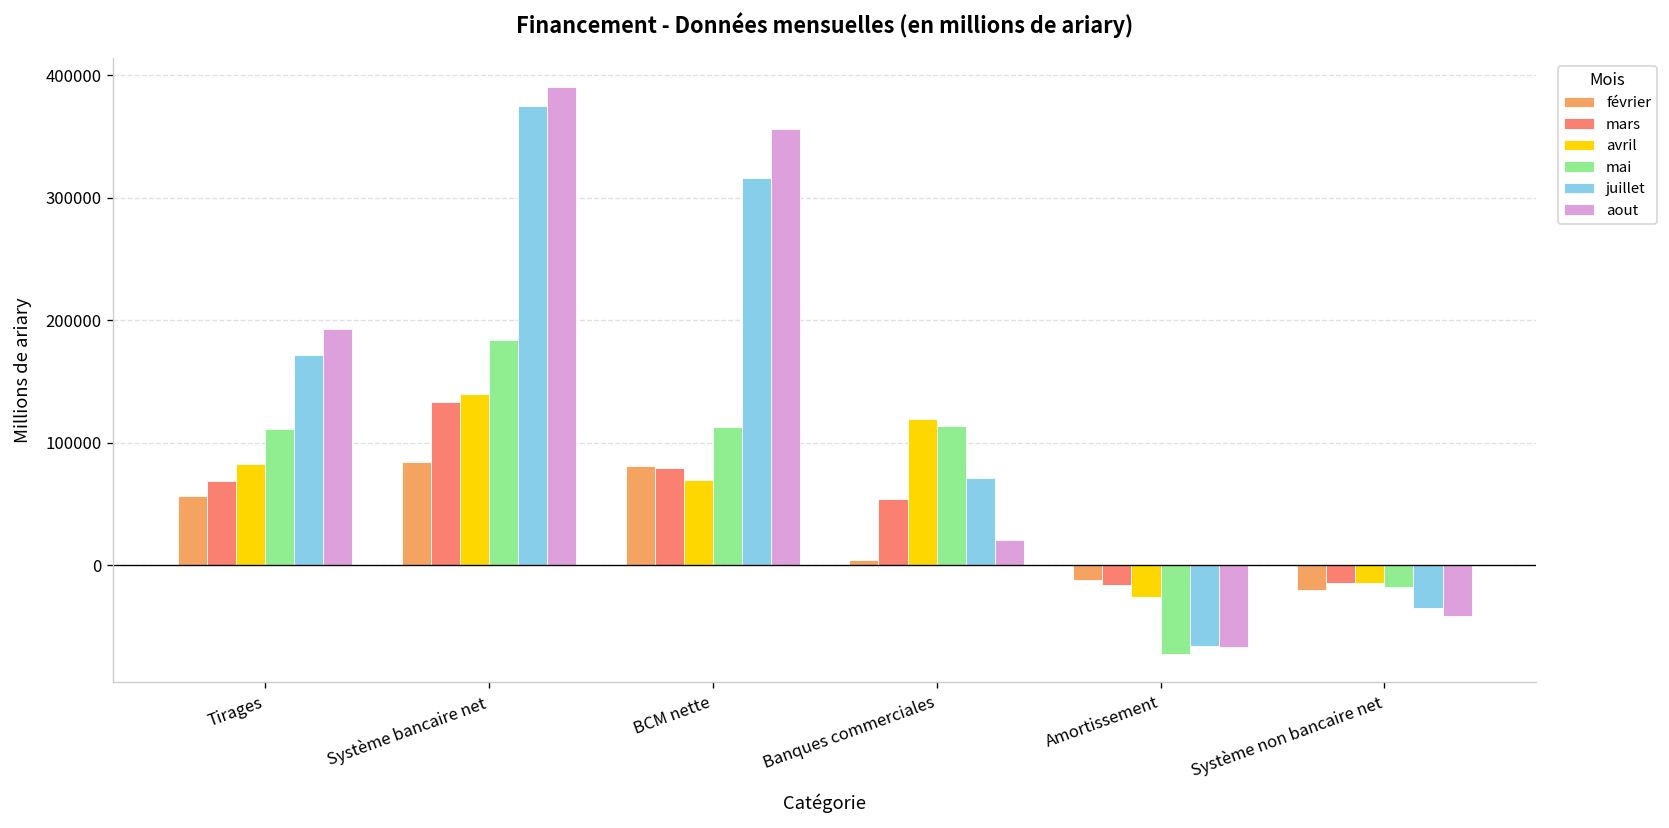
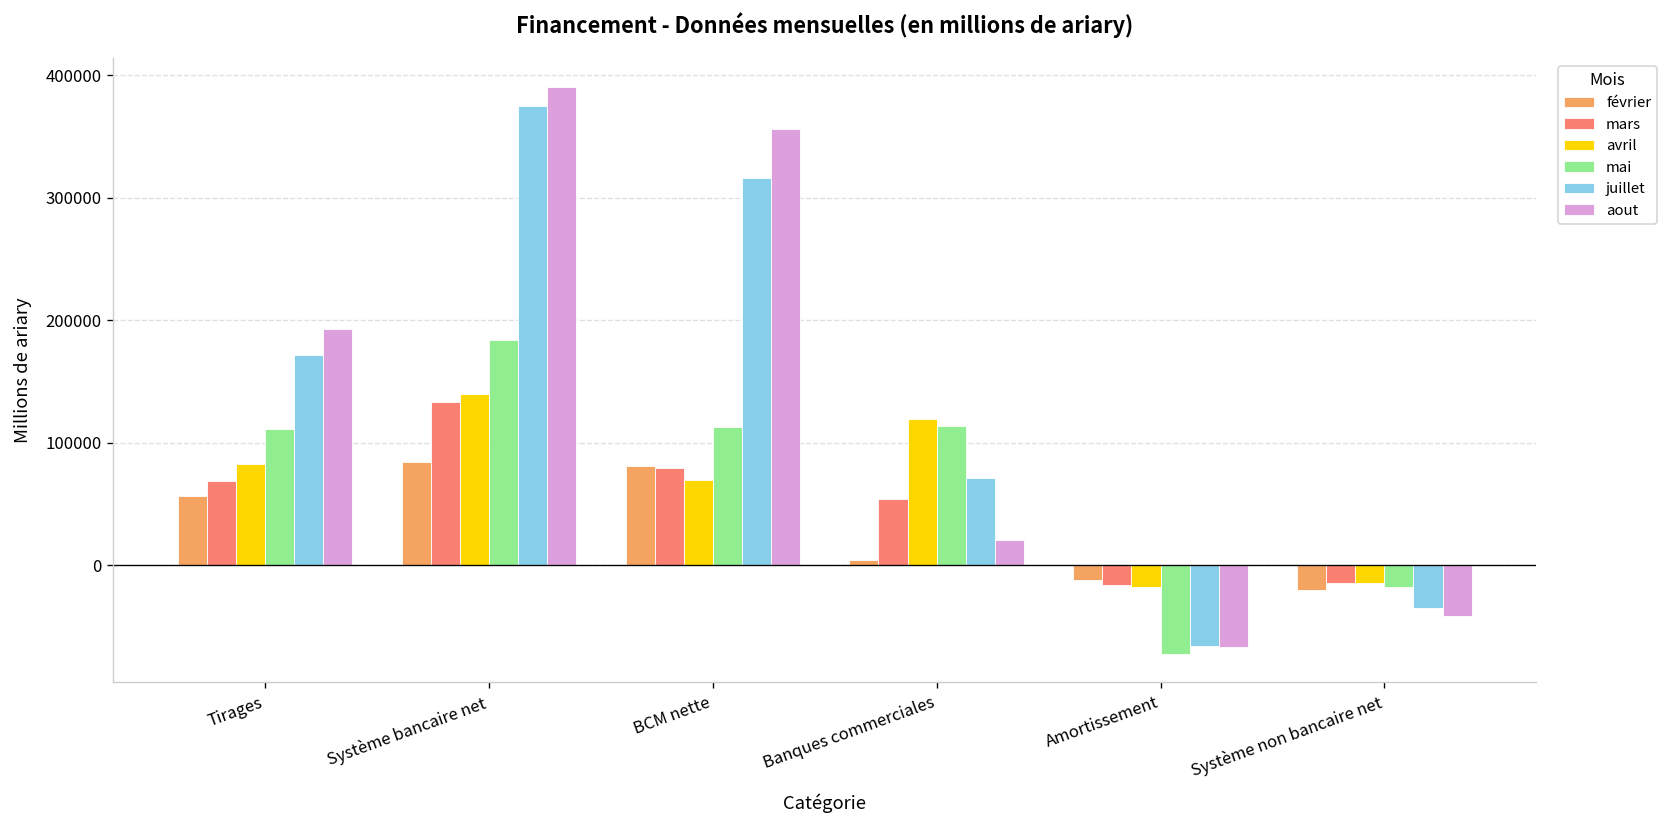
  {
    "avril": {
      "Tirages": 82000,
      "Système bancaire net": 140000,
      "BCM nette": 70000,
      "Banques commerciales": 119000,
-     "Amortissement": -26000,
+     "Amortissement": -18000,
      "Système non bancaire net": -15000
    },
    "mai": {
      "Tirages": 111000,
      "Système bancaire net": 184000,
      "BCM nette": 113000,
      "Banques commerciales": 114000,
      "Amortissement": -73000,
      "Système non bancaire net": -18000
    },
    "juillet": {
      "Tirages": 172000,
      "Système bancaire net": 375000,
      "BCM nette": 316000,
      "Banques commerciales": 71000,
      "Amortissement": -66000,
      "Système non bancaire net": -35000
    },
    "aout": {
      "Tirages": 193000,
      "Système bancaire net": 391000,
      "BCM nette": 356000,
      "Banques commerciales": 21000,
      "Amortissement": -67000,
      "Système non bancaire net": -42000
    }
  }
